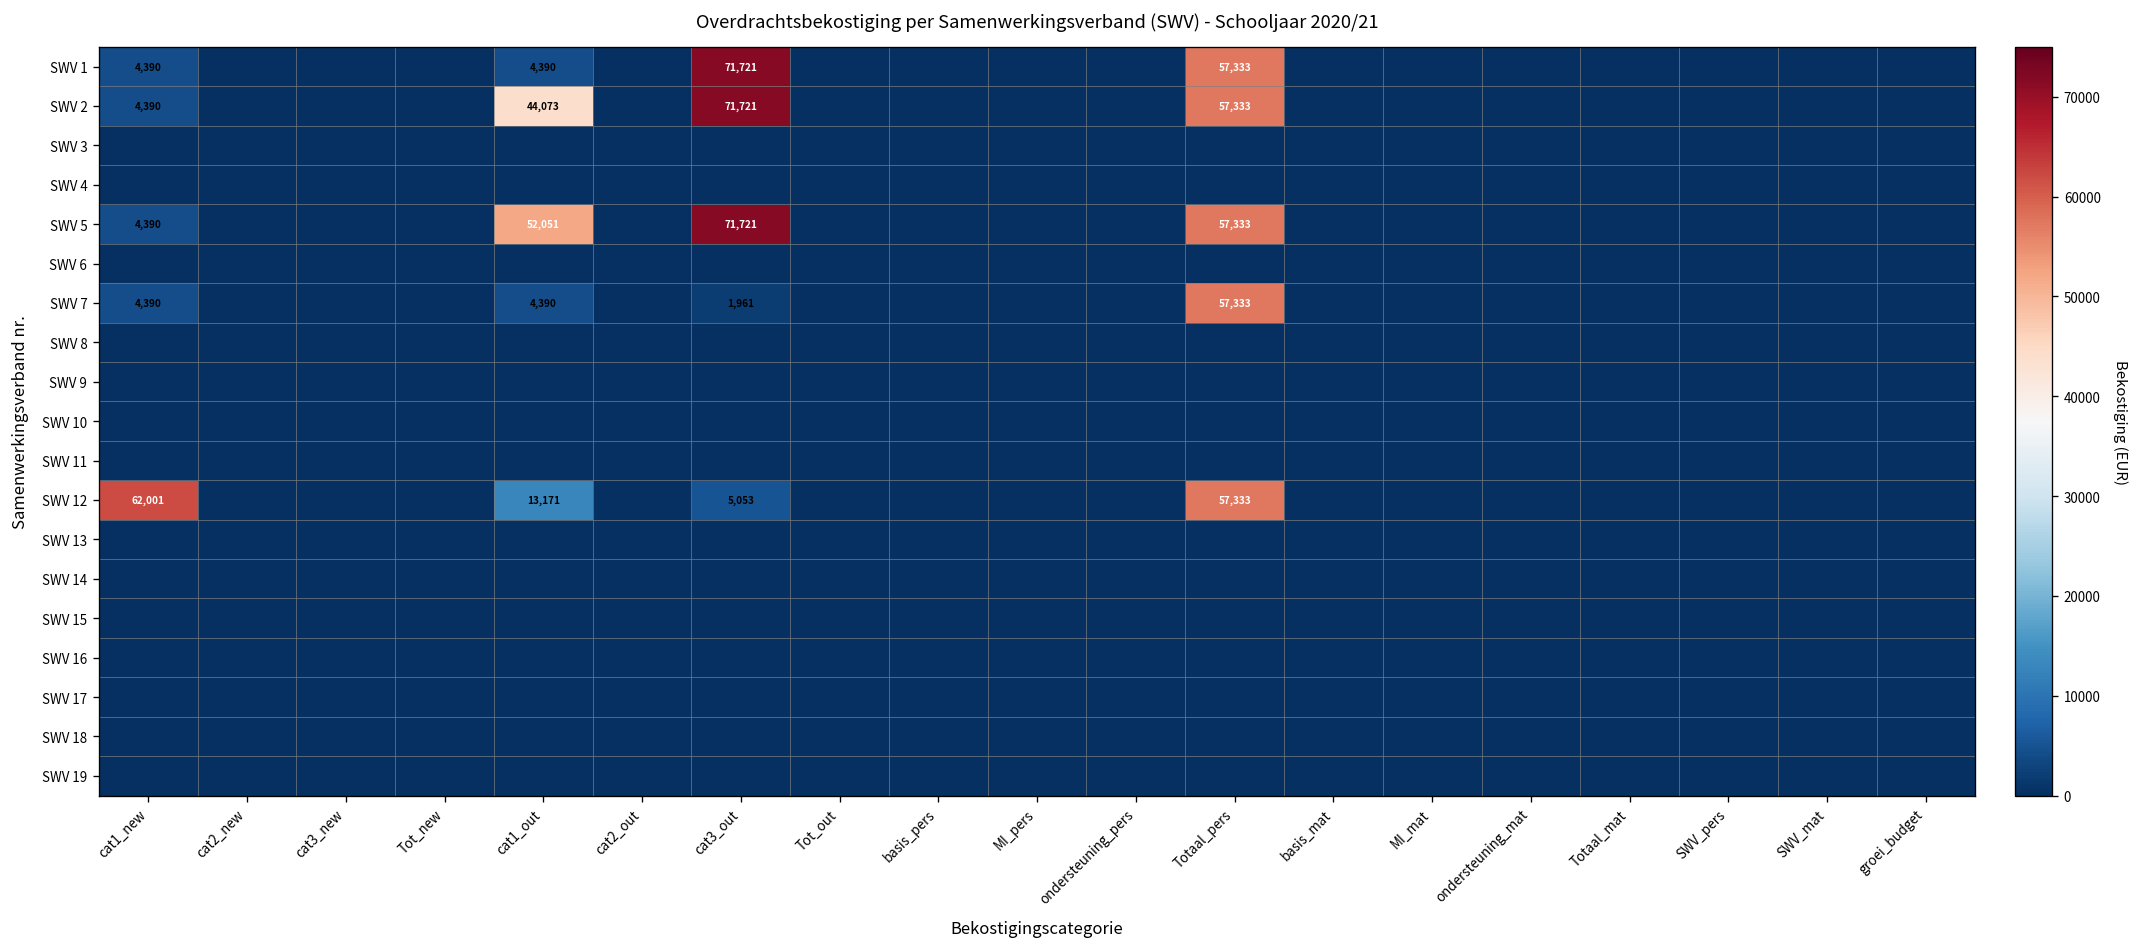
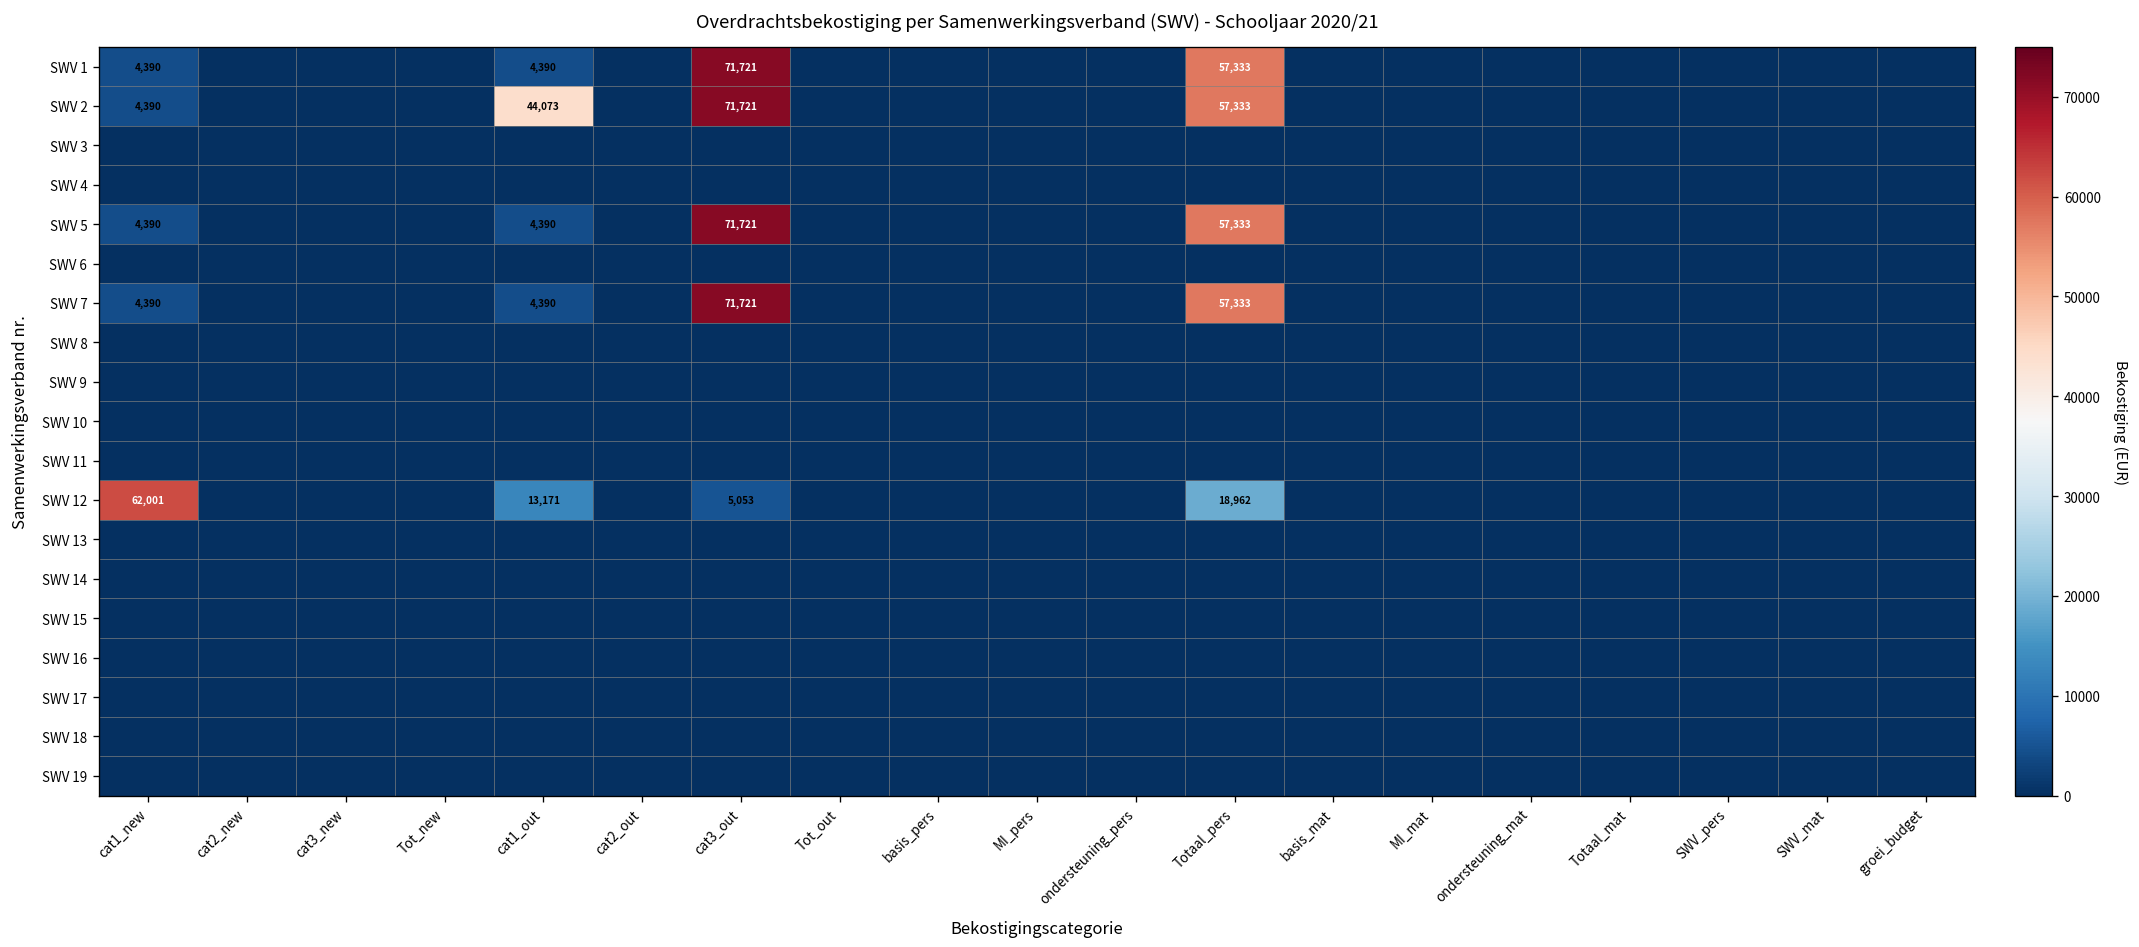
  {
    "SWV 1": {
      "cat1_new": "4,390",
      "cat1_out": "4,390",
      "cat3_out": "71,721",
      "Totaal_pers": "57,333"
    },
    "SWV 2": {
      "cat1_new": "4,390",
      "cat1_out": "44,073",
      "cat3_out": "71,721",
      "Totaal_pers": "57,333"
    },
    "SWV 5": {
      "cat1_new": "4,390",
-     "cat1_out": "52,051",
+     "cat1_out": "4,390",
      "cat3_out": "71,721",
      "Totaal_pers": "57,333"
    },
    "SWV 7": {
      "cat1_new": "4,390",
      "cat1_out": "4,390",
-     "cat3_out": "1,961",
+     "cat3_out": "71,721",
      "Totaal_pers": "57,333"
    },
    "SWV 12": {
      "cat1_new": "62,001",
      "cat1_out": "13,171",
      "cat3_out": "5,053",
-     "Totaal_pers": "57,333"
+     "Totaal_pers": "18,962"
    }
  }
